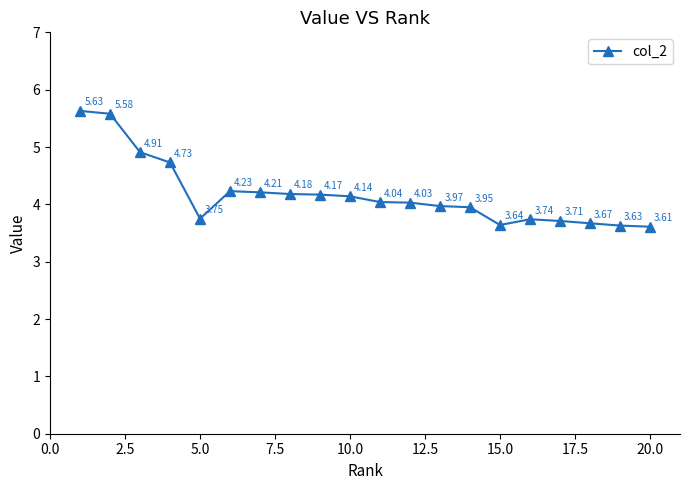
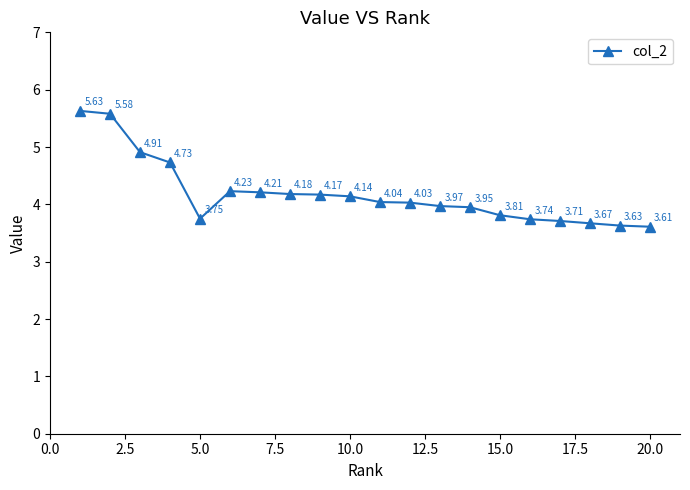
  {
    "5.0": 3.75,
    "10.0": 4.14,
-   "15.0": 3.64,
+   "15.0": 3.81,
    "20.0": 3.61
  }
